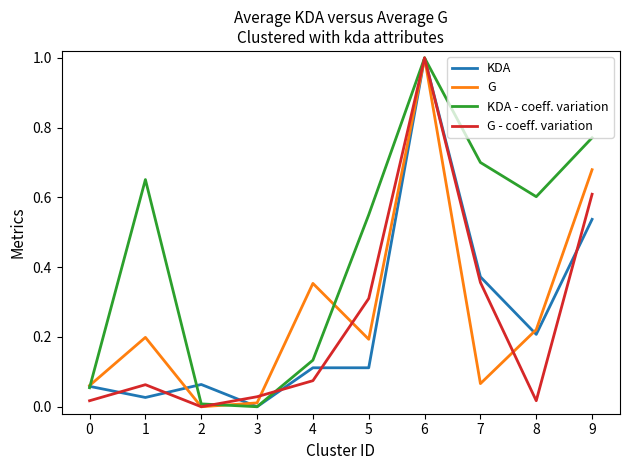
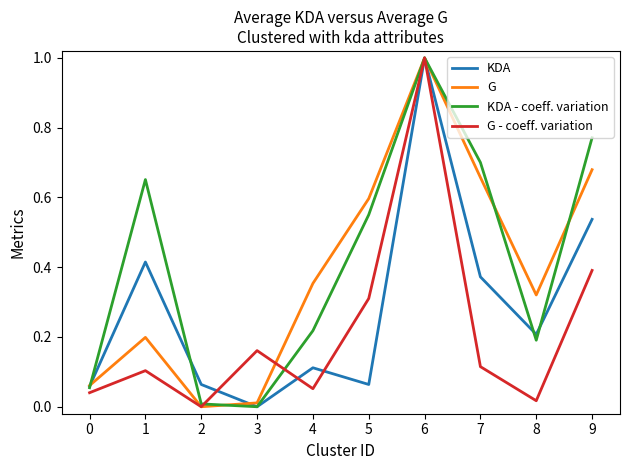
  {
    "KDA": {
-     "1": 0.03,
+     "1": 0.41,
      "2": 0.06,
      "4": 0.11,
-     "5": 0.11,
+     "5": 0.06,
      "7": 0.37,
      "8": 0.21,
      "9": 0.54
    },
    "G": {
      "1": 0.20,
      "3": 0.01,
      "4": 0.35,
-     "5": 0.19,
-     "7": 0.07,
-     "8": 0.22,
+     "5": 0.60,
+     "7": 0.66,
+     "8": 0.32,
      "9": 0.68
    },
    "KDA - coeff. variation": {
      "1": 0.65,
      "2": 0.01,
-     "4": 0.13,
+     "4": 0.22,
      "5": 0.55,
      "7": 0.70,
-     "8": 0.60
+     "8": 0.19
    },
    "G - coeff. variation": {
-     "0": 0.02,
-     "1": 0.06,
-     "3": 0.03,
-     "4": 0.07,
+     "0": 0.04,
+     "1": 0.10,
+     "3": 0.16,
+     "4": 0.05,
      "5": 0.31,
-     "7": 0.36,
+     "7": 0.11,
      "8": 0.02,
-     "9": 0.61
+     "9": 0.39
    }
  }
